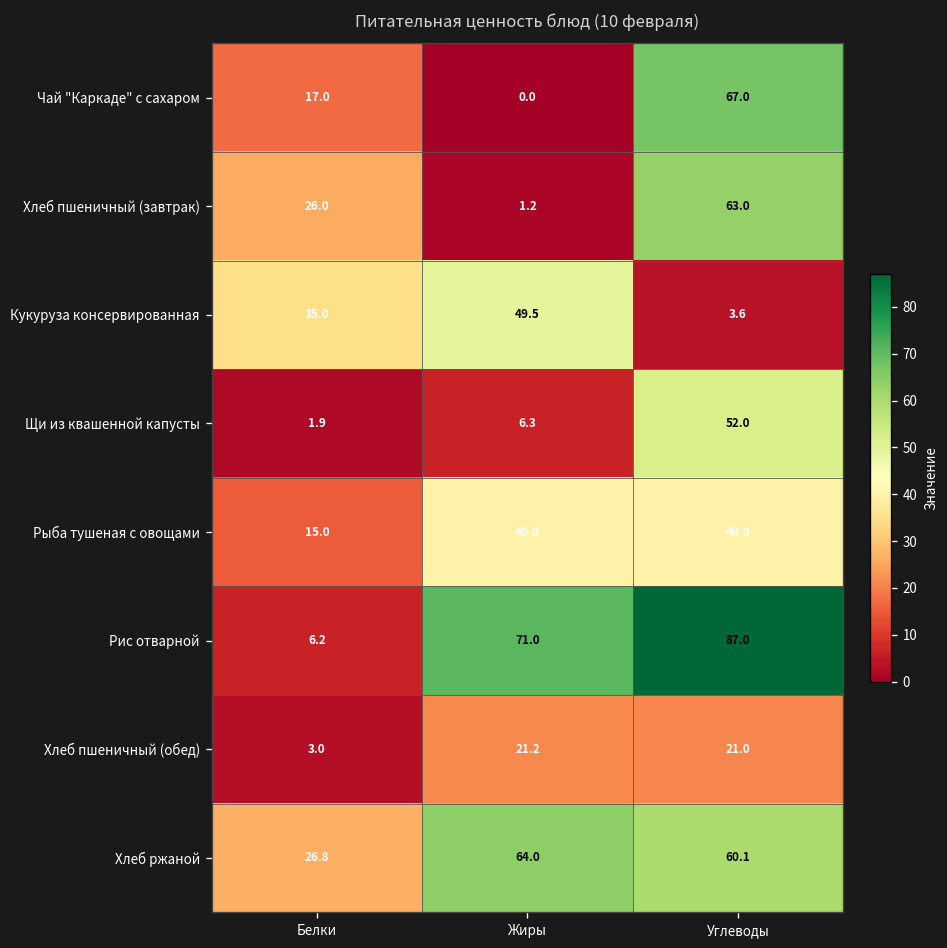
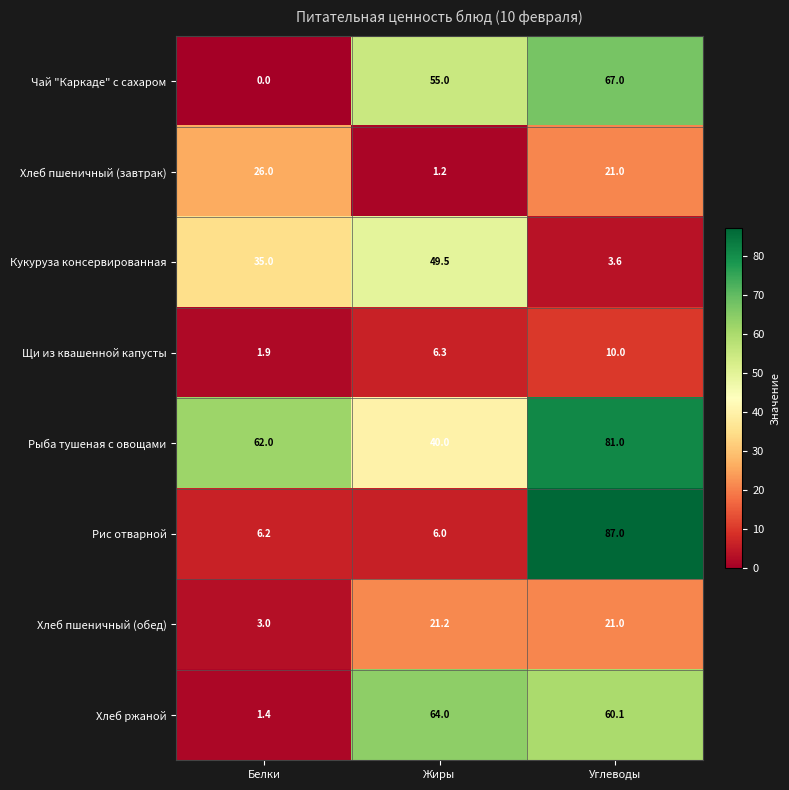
  {
    "Чай \"Каркаде\" с сахаром": {
-     "Белки": 17.0,
-     "Жиры": 0.0,
+     "Белки": 0.0,
+     "Жиры": 55.0,
      "Углеводы": 67.0
    },
    "Хлеб пшеничный (завтрак)": {
      "Белки": 26.0,
      "Жиры": 1.2,
-     "Углеводы": 63.0
+     "Углеводы": 21.0
    },
    "Кукуруза консервированная": {
      "Белки": 35.0,
      "Жиры": 49.5,
      "Углеводы": 3.6
    },
    "Щи из квашенной капусты": {
      "Белки": 1.9,
      "Жиры": 6.3,
-     "Углеводы": 52.0
+     "Углеводы": 10.0
    },
    "Рыба тушеная с овощами": {
-     "Белки": 15.0,
+     "Белки": 62.0,
      "Жиры": 40.0,
-     "Углеводы": 40.0
+     "Углеводы": 81.0
    },
    "Рис отварной": {
      "Белки": 6.2,
-     "Жиры": 71.0,
+     "Жиры": 6.0,
      "Углеводы": 87.0
    },
    "Хлеб пшеничный (обед)": {
      "Белки": 3.0,
      "Жиры": 21.2,
      "Углеводы": 21.0
    },
    "Хлеб ржаной": {
-     "Белки": 26.8,
+     "Белки": 1.4,
      "Жиры": 64.0,
      "Углеводы": 60.1
    }
  }
